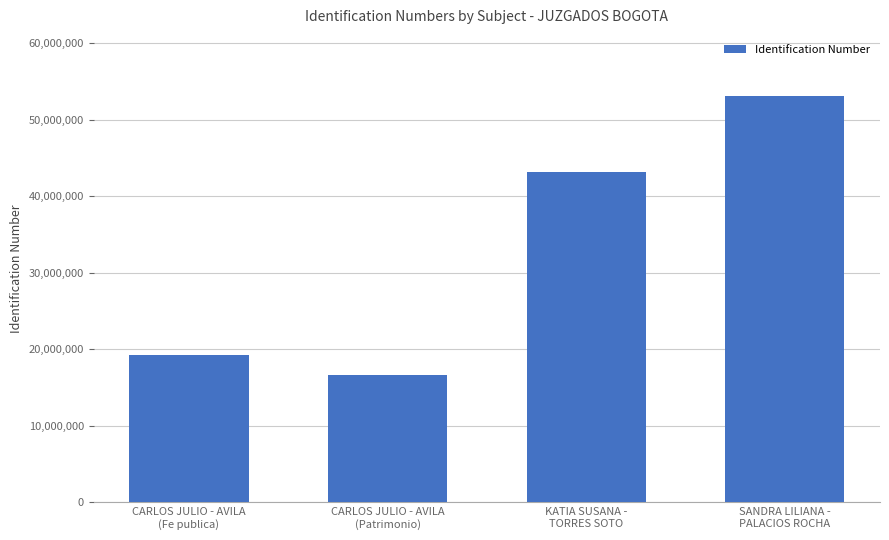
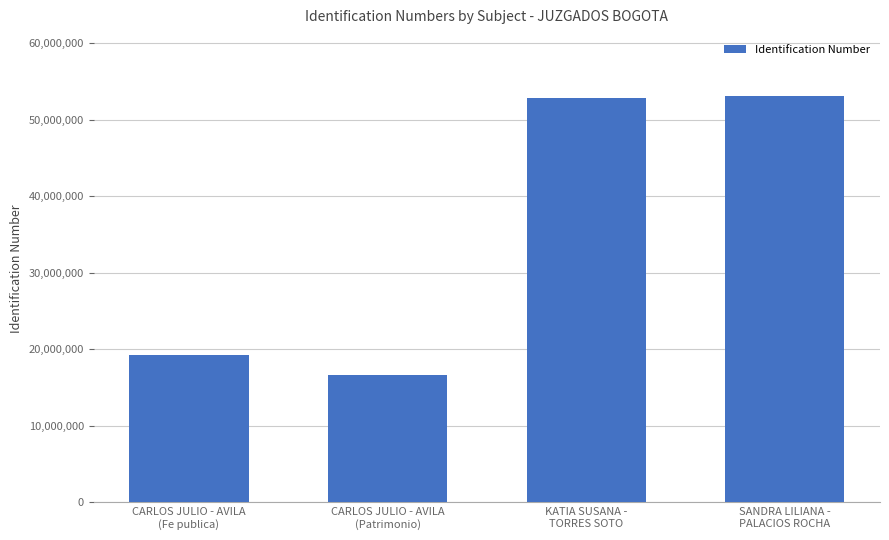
  {
    "CARLOS JULIO - AVILA (Fe publica)": "19,000,000",
    "CARLOS JULIO - AVILA (Patrimonio)": "17,000,000",
-   "KATIA SUSANA - TORRES SOTO": "43,000,000",
+   "KATIA SUSANA - TORRES SOTO": "53,000,000",
    "SANDRA LILIANA - PALACIOS ROCHA": "53,000,000"
  }
